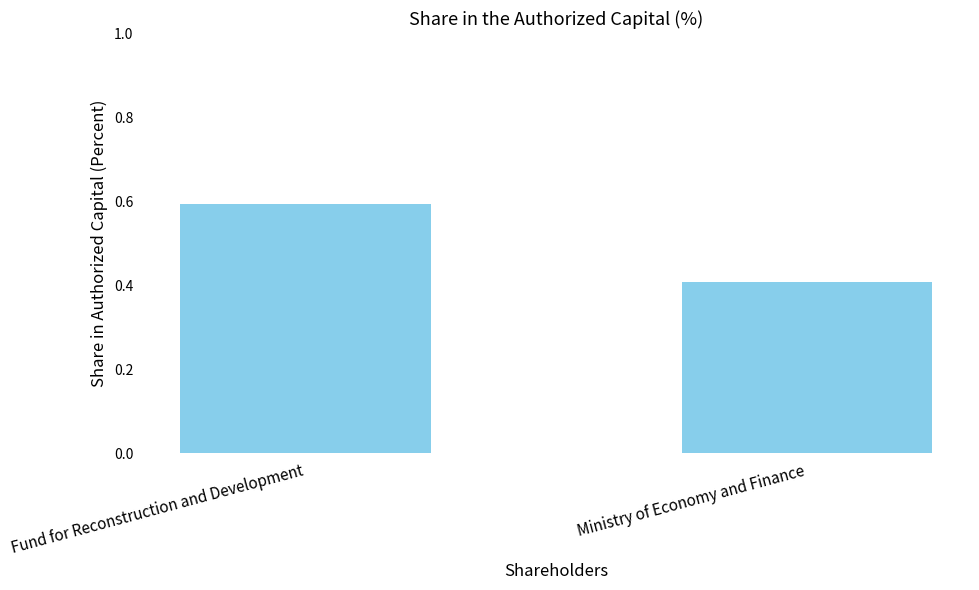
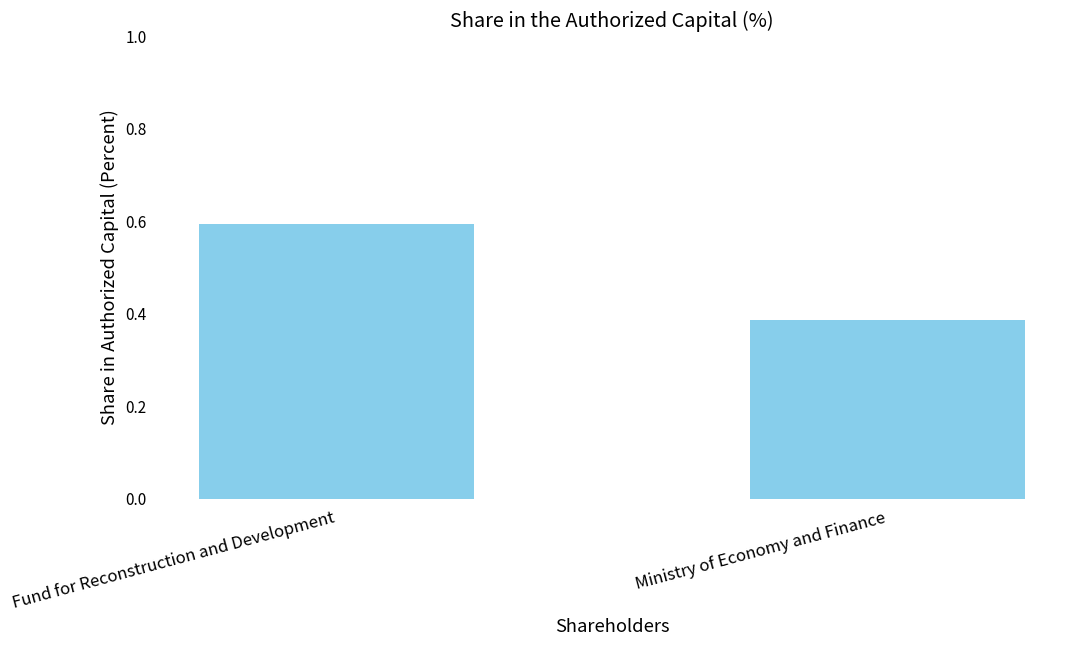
  {
    "Fund for Reconstruction and Development": 0.59,
-   "Ministry of Economy and Finance": 0.41
+   "Ministry of Economy and Finance": 0.39
  }
